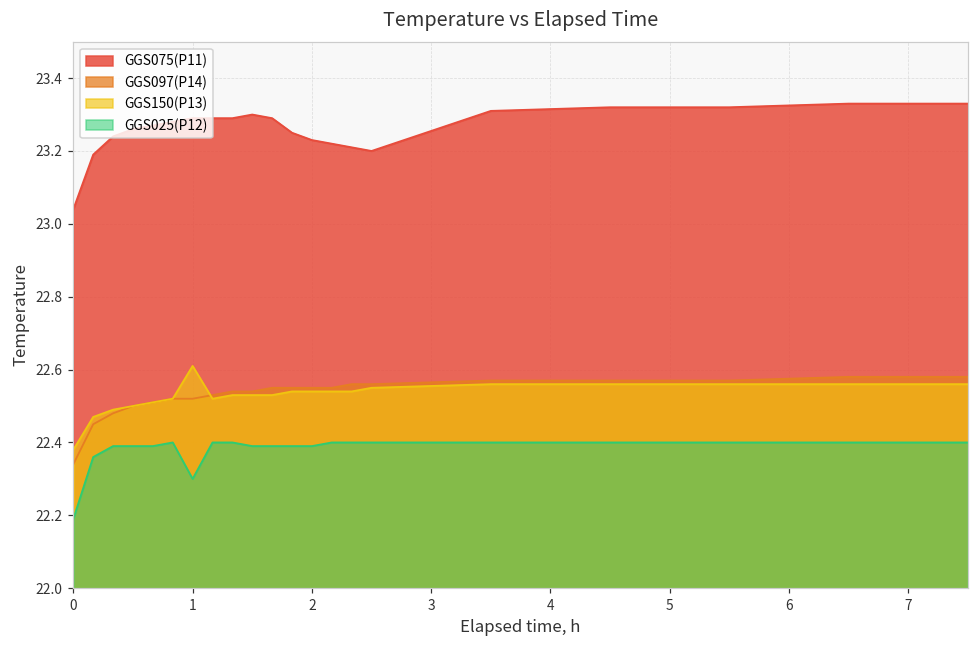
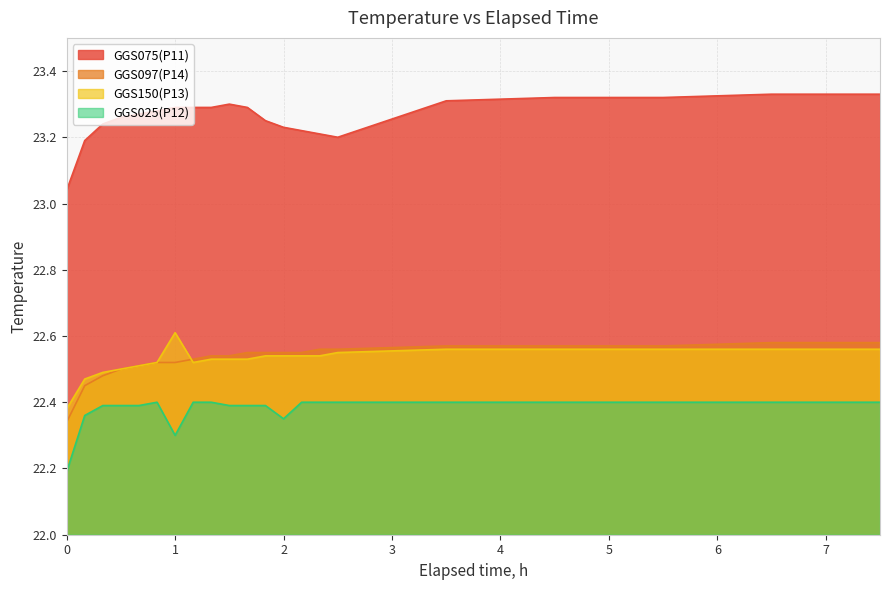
  {
    "GGS150(P13)": {
      "0": 22.38,
      "1": 22.61,
      "2": 22.54
    },
    "GGS025(P12)": {
      "0": 22.19,
      "1": 22.30,
-     "2": 22.39
+     "2": 22.35
    }
  }
